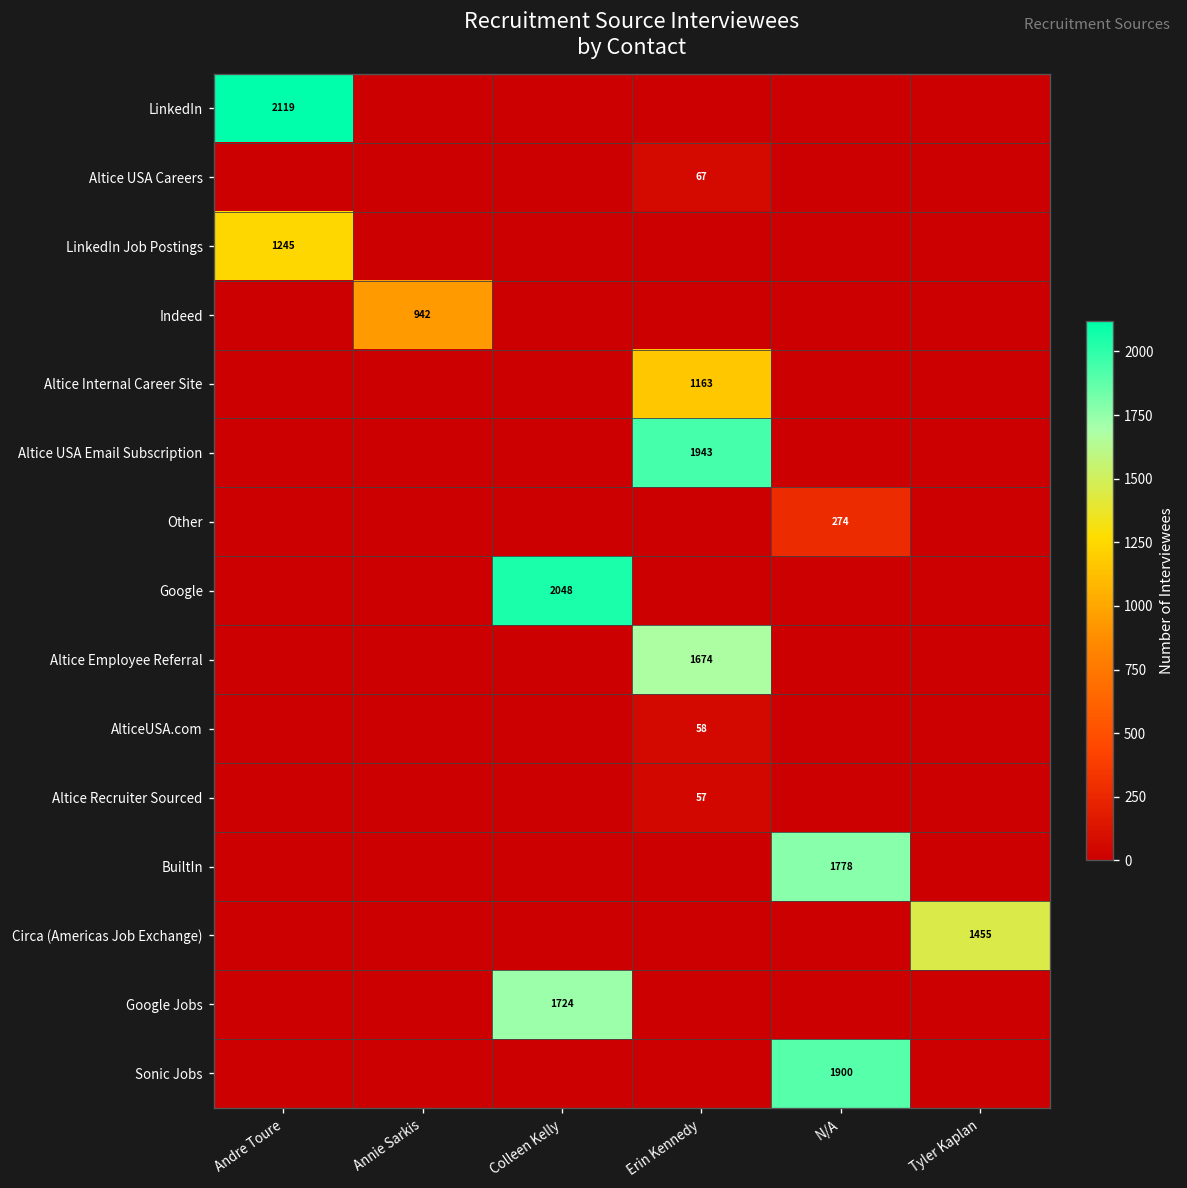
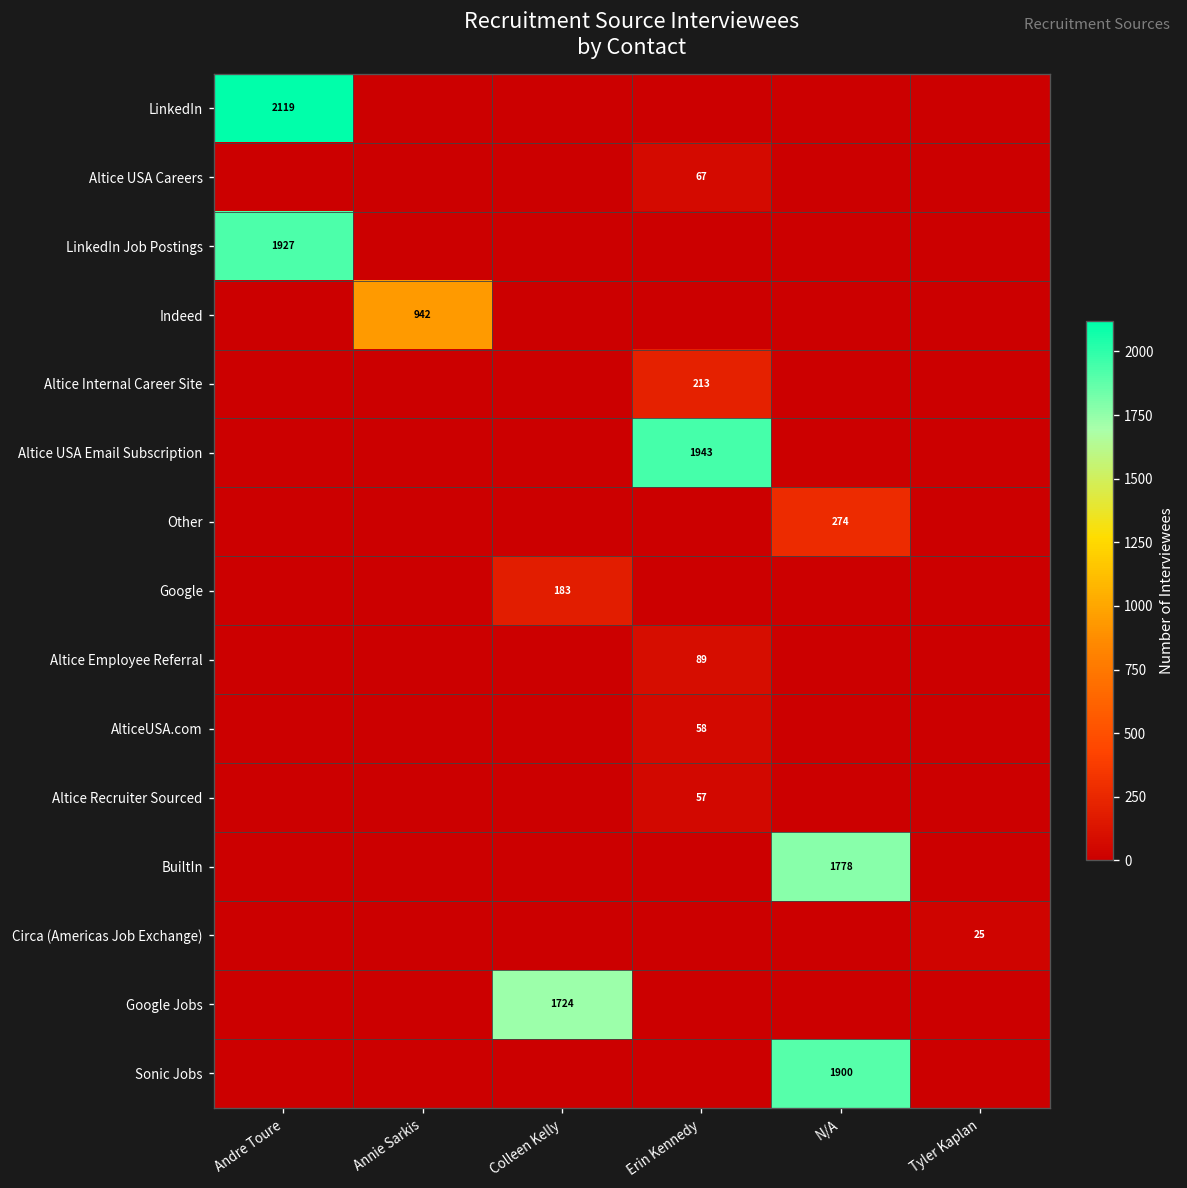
  {
    "LinkedIn": {
      "Andre Toure": 2119
    },
    "Altice USA Careers": {
      "Erin Kennedy": 67
    },
    "LinkedIn Job Postings": {
-     "Andre Toure": 1245
+     "Andre Toure": 1927
    },
    "Indeed": {
      "Annie Sarkis": 942
    },
    "Altice Internal Career Site": {
-     "Erin Kennedy": 1163
+     "Erin Kennedy": 213
    },
    "Altice USA Email Subscription": {
      "Erin Kennedy": 1943
    },
    "Other": {
      "N/A": 274
    },
    "Google": {
-     "Colleen Kelly": 2048
+     "Colleen Kelly": 183
    },
    "Altice Employee Referral": {
-     "Erin Kennedy": 1674
+     "Erin Kennedy": 89
    },
    "AlticeUSA.com": {
      "Erin Kennedy": 58
    },
    "Altice Recruiter Sourced": {
      "Erin Kennedy": 57
    },
    "BuiltIn": {
      "N/A": 1778
    },
    "Circa (Americas Job Exchange)": {
-     "Tyler Kaplan": 1455
+     "Tyler Kaplan": 25
    },
    "Google Jobs": {
      "Colleen Kelly": 1724
    },
    "Sonic Jobs": {
      "N/A": 1900
    }
  }
